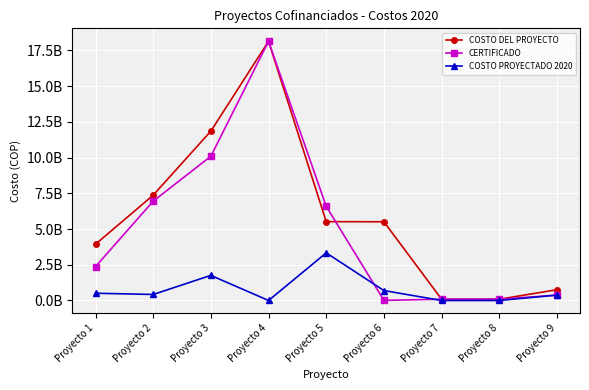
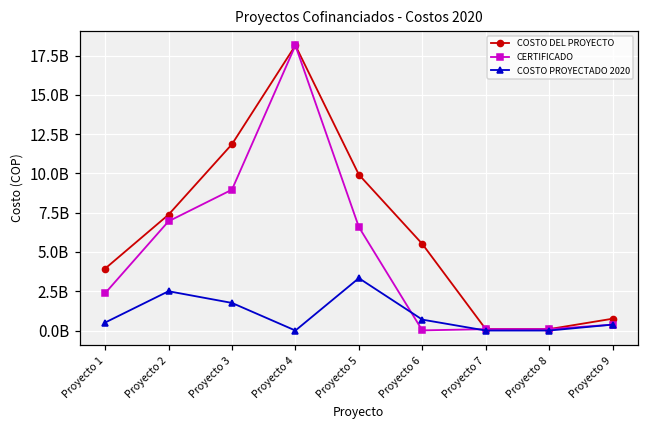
  {
    "COSTO DEL PROYECTO": {
      "Proyecto 1": 3900000000,
      "Proyecto 2": 7400000000,
      "Proyecto 3": 11900000000,
-     "Proyecto 5": 5500000000,
+     "Proyecto 5": 9900000000,
      "Proyecto 6": 5500000000,
      "Proyecto 9": 800000000
    },
    "CERTIFICADO": {
      "Proyecto 1": 2400000000,
      "Proyecto 2": 7000000000,
-     "Proyecto 3": 10100000000,
+     "Proyecto 3": 9000000000,
      "Proyecto 5": 6600000000,
      "Proyecto 6": 0
    },
    "COSTO PROYECTADO 2020": {
      "Proyecto 1": 500000000,
-     "Proyecto 2": 400000000,
+     "Proyecto 2": 2500000000,
      "Proyecto 3": 1800000000,
      "Proyecto 4": 0,
      "Proyecto 5": 3300000000,
      "Proyecto 6": 700000000
    }
  }
